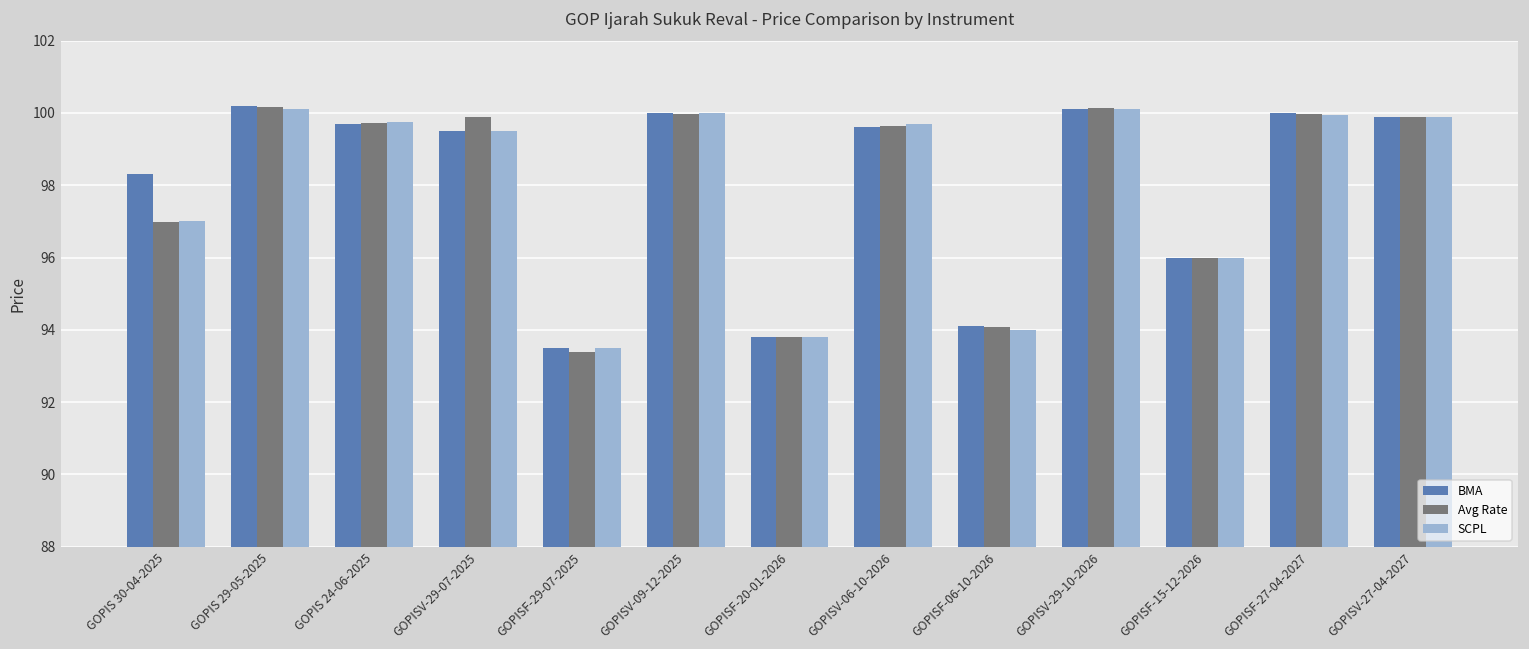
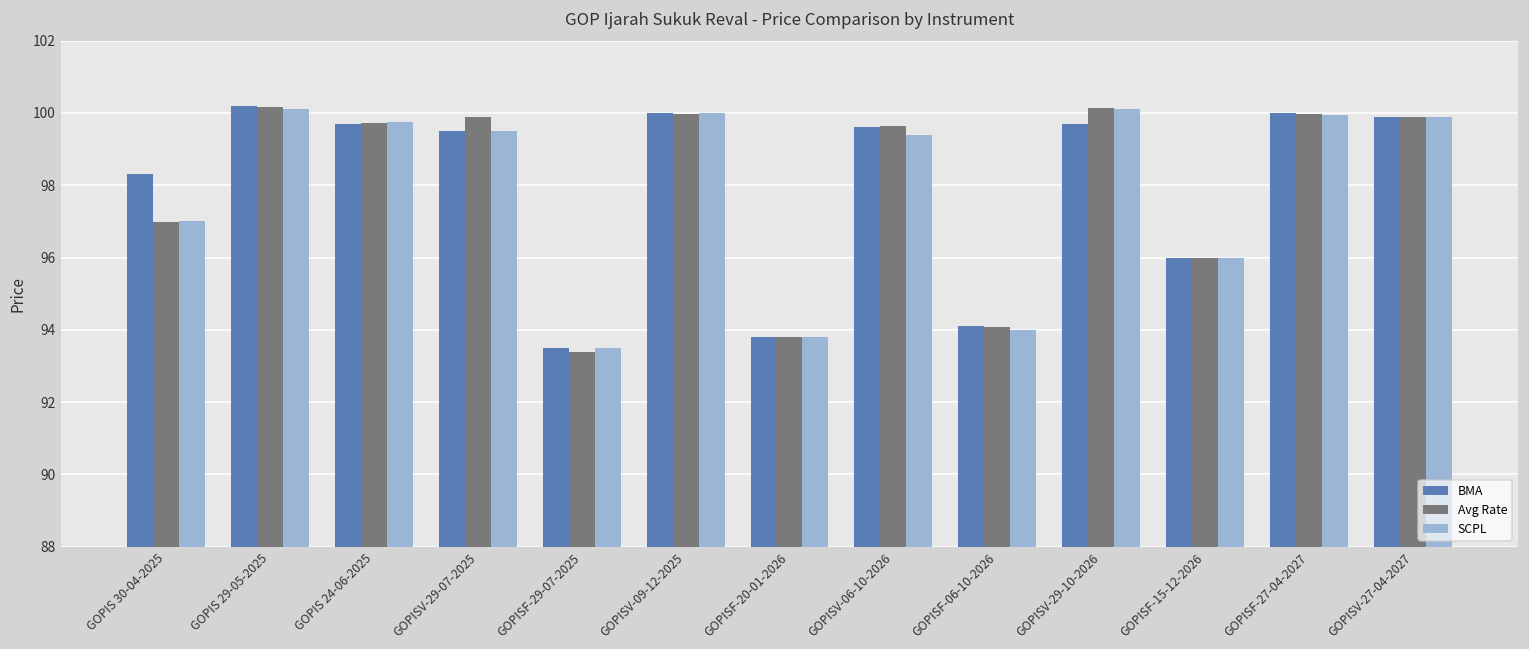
  {
    "BMA": {
      "GOPIS 30-04-2025": 98.3,
      "GOPIS 29-05-2025": 100.2,
      "GOPIS 24-06-2025": 99.7,
      "GOPISV-29-07-2025": 99.5,
      "GOPISF-29-07-2025": 93.5,
      "GOPISV-09-12-2025": 100.0,
      "GOPISF-20-01-2026": 93.8,
      "GOPISV-06-10-2026": 99.6,
      "GOPISF-06-10-2026": 94.1,
-     "GOPISV-29-10-2026": 100.1,
+     "GOPISV-29-10-2026": 99.7,
      "GOPISF-15-12-2026": 96.0,
      "GOPISF-27-04-2027": 100.0,
      "GOPISV-27-04-2027": 99.9
    },
    "Avg Rate": {
      "GOPIS 30-04-2025": 97.0,
      "GOPIS 29-05-2025": 100.2,
      "GOPIS 24-06-2025": 99.7,
      "GOPISV-29-07-2025": 99.9,
      "GOPISF-29-07-2025": 93.4,
      "GOPISV-09-12-2025": 100.0,
      "GOPISF-20-01-2026": 93.8,
      "GOPISV-06-10-2026": 99.6,
      "GOPISF-06-10-2026": 94.1,
      "GOPISV-29-10-2026": 100.1,
      "GOPISF-15-12-2026": 96.0,
      "GOPISF-27-04-2027": 100.0,
      "GOPISV-27-04-2027": 99.9
    },
    "SCPL": {
      "GOPIS 30-04-2025": 97.0,
      "GOPIS 29-05-2025": 100.1,
      "GOPIS 24-06-2025": 99.8,
      "GOPISV-29-07-2025": 99.5,
      "GOPISF-29-07-2025": 93.5,
      "GOPISV-09-12-2025": 100.0,
      "GOPISF-20-01-2026": 93.8,
-     "GOPISV-06-10-2026": 99.7,
+     "GOPISV-06-10-2026": 99.4,
      "GOPISF-06-10-2026": 94.0,
      "GOPISV-29-10-2026": 100.1,
      "GOPISF-15-12-2026": 96.0,
      "GOPISF-27-04-2027": 100.0,
      "GOPISV-27-04-2027": 99.9
    }
  }
